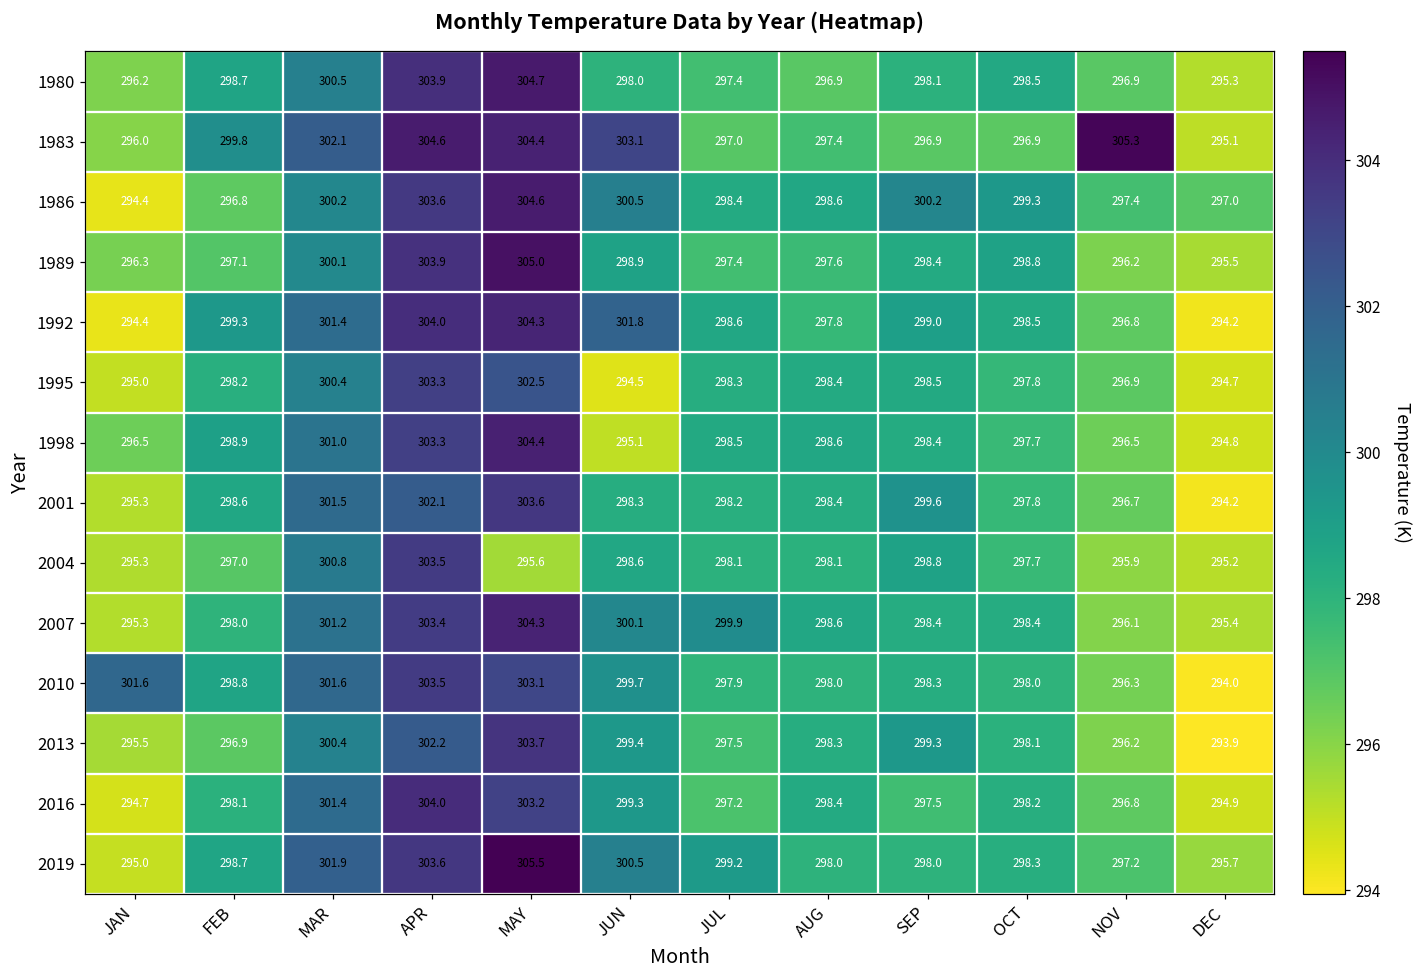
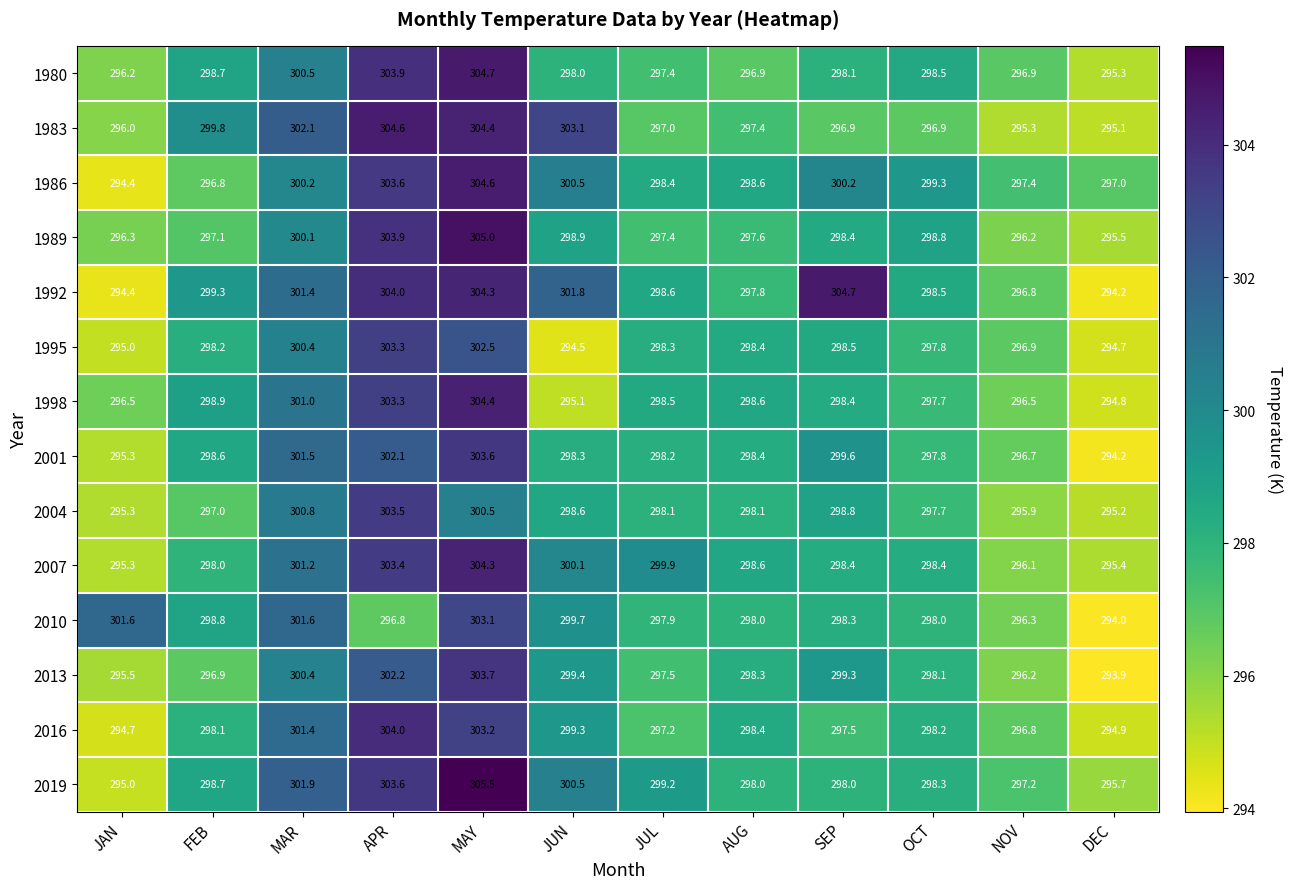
  {
    "1980": {
      "JAN": 296.2,
      "FEB": 298.7,
      "MAR": 300.5,
      "APR": 303.9,
      "MAY": 304.7,
      "JUN": 298.0,
      "JUL": 297.4,
      "AUG": 296.9,
      "SEP": 298.1,
      "OCT": 298.5,
      "NOV": 296.9,
      "DEC": 295.3
    },
    "1983": {
      "JAN": 296.0,
      "FEB": 299.8,
      "MAR": 302.1,
      "APR": 304.6,
      "MAY": 304.4,
      "JUN": 303.1,
      "JUL": 297.0,
      "AUG": 297.4,
      "SEP": 296.9,
      "OCT": 296.9,
-     "NOV": 305.3,
+     "NOV": 295.3,
      "DEC": 295.1
    },
    "1986": {
      "JAN": 294.4,
      "FEB": 296.8,
      "MAR": 300.2,
      "APR": 303.6,
      "MAY": 304.6,
      "JUN": 300.5,
      "JUL": 298.4,
      "AUG": 298.6,
      "SEP": 300.2,
      "OCT": 299.3,
      "NOV": 297.4,
      "DEC": 297.0
    },
    "1989": {
      "JAN": 296.3,
      "FEB": 297.1,
      "MAR": 300.1,
      "APR": 303.9,
      "MAY": 305.0,
      "JUN": 298.9,
      "JUL": 297.4,
      "AUG": 297.6,
      "SEP": 298.4,
      "OCT": 298.8,
      "NOV": 296.2,
      "DEC": 295.5
    },
    "1992": {
      "JAN": 294.4,
      "FEB": 299.3,
      "MAR": 301.4,
      "APR": 304.0,
      "MAY": 304.3,
      "JUN": 301.8,
      "JUL": 298.6,
      "AUG": 297.8,
-     "SEP": 299.0,
+     "SEP": 304.7,
      "OCT": 298.5,
      "NOV": 296.8,
      "DEC": 294.2
    },
    "1995": {
      "JAN": 295.0,
      "FEB": 298.2,
      "MAR": 300.4,
      "APR": 303.3,
      "MAY": 302.5,
      "JUN": 294.5,
      "JUL": 298.3,
      "AUG": 298.4,
      "SEP": 298.5,
      "OCT": 297.8,
      "NOV": 296.9,
      "DEC": 294.7
    },
    "1998": {
      "JAN": 296.5,
      "FEB": 298.9,
      "MAR": 301.0,
      "APR": 303.3,
      "MAY": 304.4,
      "JUN": 295.1,
      "JUL": 298.5,
      "AUG": 298.6,
      "SEP": 298.4,
      "OCT": 297.7,
      "NOV": 296.5,
      "DEC": 294.8
    },
    "2001": {
      "JAN": 295.3,
      "FEB": 298.6,
      "MAR": 301.5,
      "APR": 302.1,
      "MAY": 303.6,
      "JUN": 298.3,
      "JUL": 298.2,
      "AUG": 298.4,
      "SEP": 299.6,
      "OCT": 297.8,
      "NOV": 296.7,
      "DEC": 294.2
    },
    "2004": {
      "JAN": 295.3,
      "FEB": 297.0,
      "MAR": 300.8,
      "APR": 303.5,
-     "MAY": 295.6,
+     "MAY": 300.5,
      "JUN": 298.6,
      "JUL": 298.1,
      "AUG": 298.1,
      "SEP": 298.8,
      "OCT": 297.7,
      "NOV": 295.9,
      "DEC": 295.2
    },
    "2007": {
      "JAN": 295.3,
      "FEB": 298.0,
      "MAR": 301.2,
      "APR": 303.4,
      "MAY": 304.3,
      "JUN": 300.1,
      "JUL": 299.9,
      "AUG": 298.6,
      "SEP": 298.4,
      "OCT": 298.4,
      "NOV": 296.1,
      "DEC": 295.4
    },
    "2010": {
      "JAN": 301.6,
      "FEB": 298.8,
      "MAR": 301.6,
-     "APR": 303.5,
+     "APR": 296.8,
      "MAY": 303.1,
      "JUN": 299.7,
      "JUL": 297.9,
      "AUG": 298.0,
      "SEP": 298.3,
      "OCT": 298.0,
      "NOV": 296.3,
      "DEC": 294.0
    },
    "2013": {
      "JAN": 295.5,
      "FEB": 296.9,
      "MAR": 300.4,
      "APR": 302.2,
      "MAY": 303.7,
      "JUN": 299.4,
      "JUL": 297.5,
      "AUG": 298.3,
      "SEP": 299.3,
      "OCT": 298.1,
      "NOV": 296.2,
      "DEC": 293.9
    },
    "2016": {
      "JAN": 294.7,
      "FEB": 298.1,
      "MAR": 301.4,
      "APR": 304.0,
      "MAY": 303.2,
      "JUN": 299.3,
      "JUL": 297.2,
      "AUG": 298.4,
      "SEP": 297.5,
      "OCT": 298.2,
      "NOV": 296.8,
      "DEC": 294.9
    },
    "2019": {
      "JAN": 295.0,
      "FEB": 298.7,
      "MAR": 301.9,
      "APR": 303.6,
      "MAY": 305.5,
      "JUN": 300.5,
      "JUL": 299.2,
      "AUG": 298.0,
      "SEP": 298.0,
      "OCT": 298.3,
      "NOV": 297.2,
      "DEC": 295.7
    }
  }
